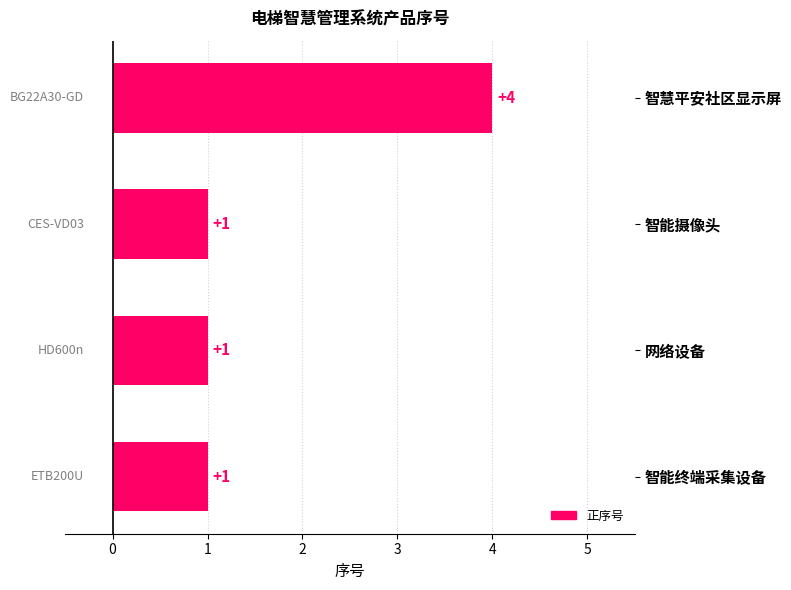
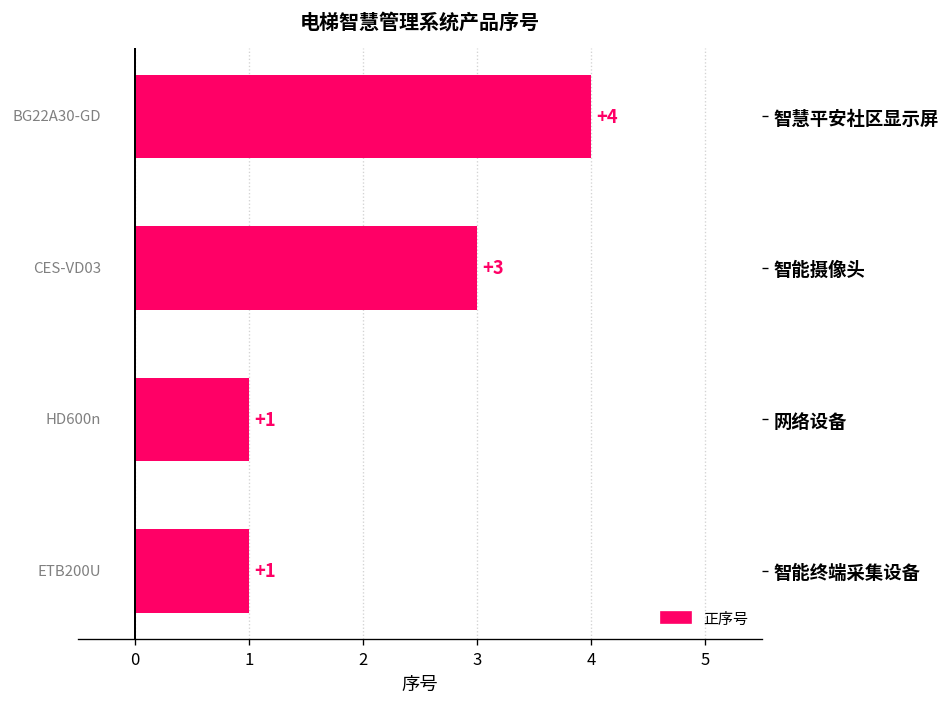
  {
    "智慧平安社区显示屏": "+4",
-   "智能摄像头": "+1",
+   "智能摄像头": "+3",
    "网络设备": "+1",
    "智能终端采集设备": "+1"
  }
